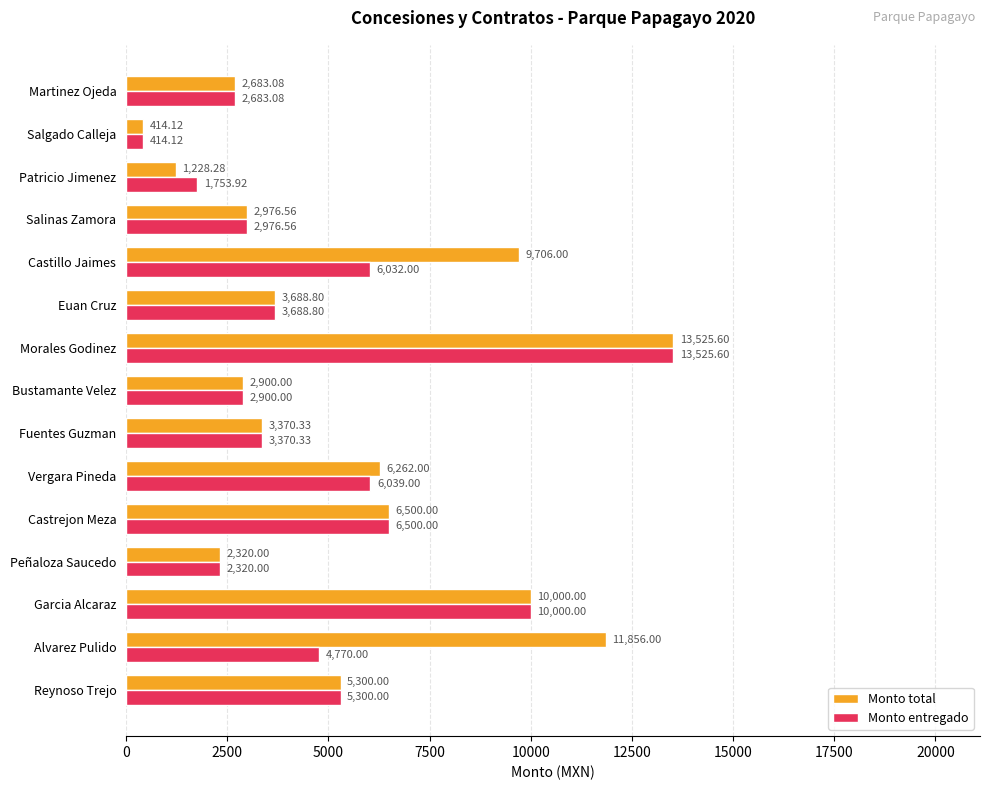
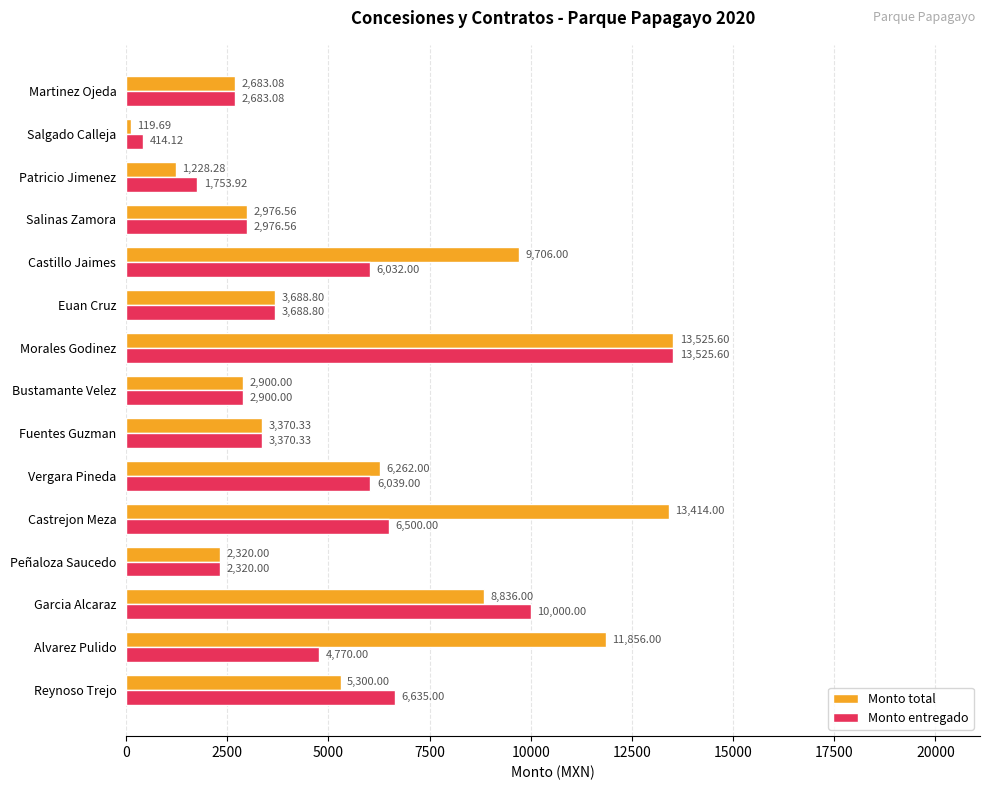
  {
    "Monto total": {
      "Martinez Ojeda": "2,683.08",
-     "Salgado Calleja": "414.12",
+     "Salgado Calleja": "119.69",
      "Patricio Jimenez": "1,228.28",
      "Salinas Zamora": "2,976.56",
      "Castillo Jaimes": "9,706.00",
      "Euan Cruz": "3,688.80",
      "Morales Godinez": "13,525.60",
      "Bustamante Velez": "2,900.00",
      "Fuentes Guzman": "3,370.33",
      "Vergara Pineda": "6,262.00",
-     "Castrejon Meza": "6,500.00",
+     "Castrejon Meza": "13,414.00",
      "Peñaloza Saucedo": "2,320.00",
-     "Garcia Alcaraz": "10,000.00",
+     "Garcia Alcaraz": "8,836.00",
      "Alvarez Pulido": "11,856.00",
      "Reynoso Trejo": "5,300.00"
    },
    "Monto entregado": {
      "Martinez Ojeda": "2,683.08",
      "Salgado Calleja": "414.12",
      "Patricio Jimenez": "1,753.92",
      "Salinas Zamora": "2,976.56",
      "Castillo Jaimes": "6,032.00",
      "Euan Cruz": "3,688.80",
      "Morales Godinez": "13,525.60",
      "Bustamante Velez": "2,900.00",
      "Fuentes Guzman": "3,370.33",
      "Vergara Pineda": "6,039.00",
      "Castrejon Meza": "6,500.00",
      "Peñaloza Saucedo": "2,320.00",
      "Garcia Alcaraz": "10,000.00",
      "Alvarez Pulido": "4,770.00",
-     "Reynoso Trejo": "5,300.00"
+     "Reynoso Trejo": "6,635.00"
    }
  }
